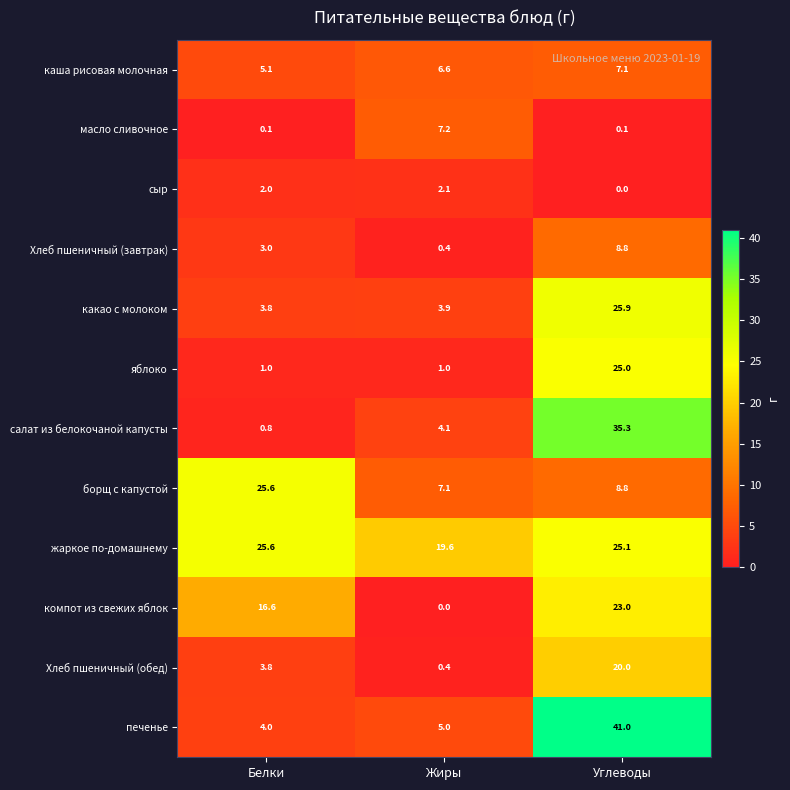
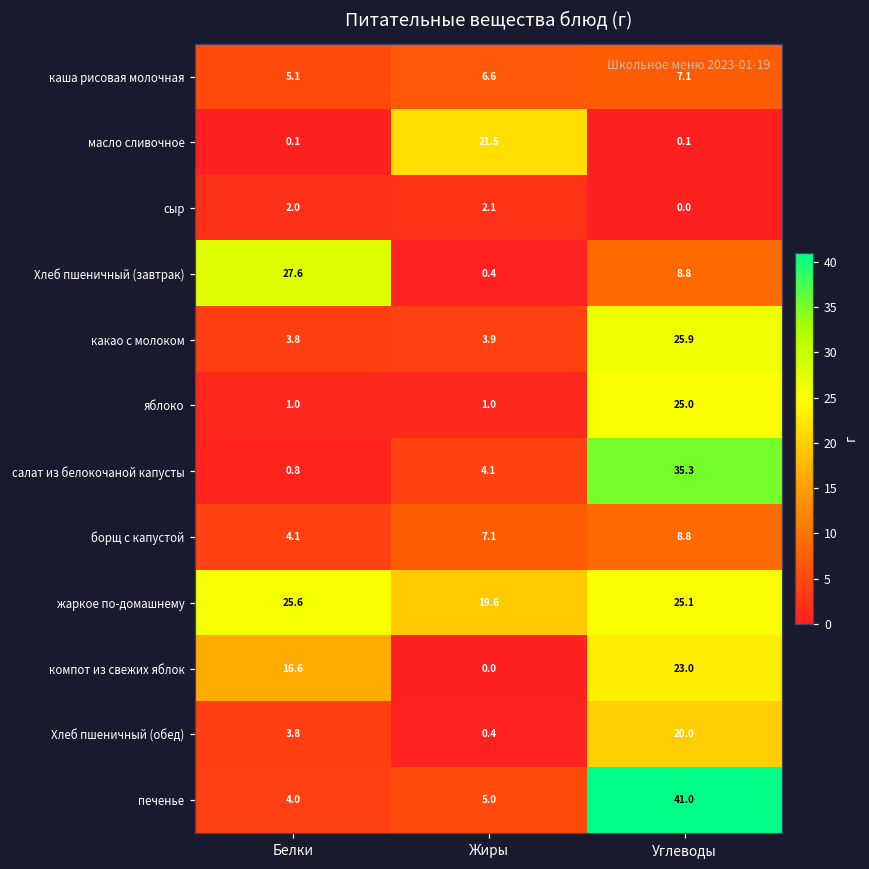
  {
    "каша рисовая молочная": {
      "Белки": 5.1,
      "Жиры": 6.6
    },
    "масло сливочное": {
      "Белки": 0.1,
-     "Жиры": 7.2,
+     "Жиры": 21.5,
      "Углеводы": 0.1
    },
    "сыр": {
      "Белки": 2.0,
      "Жиры": 2.1,
      "Углеводы": 0.0
    },
    "Хлеб пшеничный (завтрак)": {
-     "Белки": 3.0,
+     "Белки": 27.6,
      "Жиры": 0.4,
      "Углеводы": 8.8
    },
    "какао с молоком": {
      "Белки": 3.8,
      "Жиры": 3.9,
      "Углеводы": 25.9
    },
    "яблоко": {
      "Белки": 1.0,
      "Жиры": 1.0,
      "Углеводы": 25.0
    },
    "салат из белокочаной капусты": {
      "Белки": 0.8,
      "Жиры": 4.1,
      "Углеводы": 35.3
    },
    "борщ с капустой": {
-     "Белки": 25.6,
+     "Белки": 4.1,
      "Жиры": 7.1,
      "Углеводы": 8.8
    },
    "жаркое по-домашнему": {
      "Белки": 25.6,
      "Жиры": 19.6,
      "Углеводы": 25.1
    },
    "компот из свежих яблок": {
      "Белки": 16.6,
      "Жиры": 0.0,
      "Углеводы": 23.0
    },
    "Хлеб пшеничный (обед)": {
      "Белки": 3.8,
      "Жиры": 0.4,
      "Углеводы": 20.0
    },
    "печенье": {
      "Белки": 4.0,
      "Жиры": 5.0,
      "Углеводы": 41.0
    }
  }
